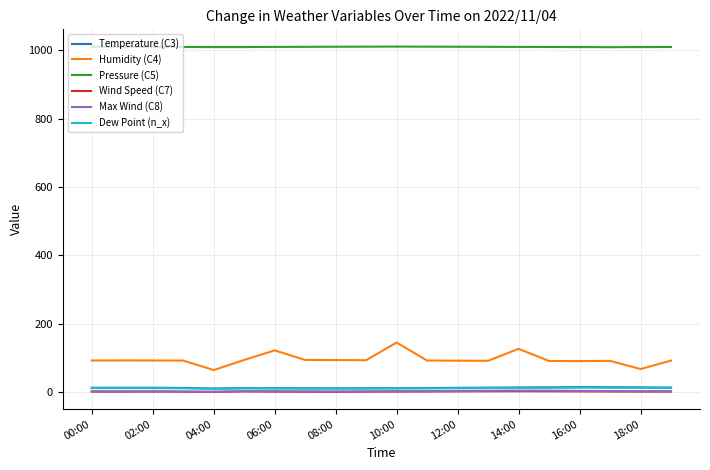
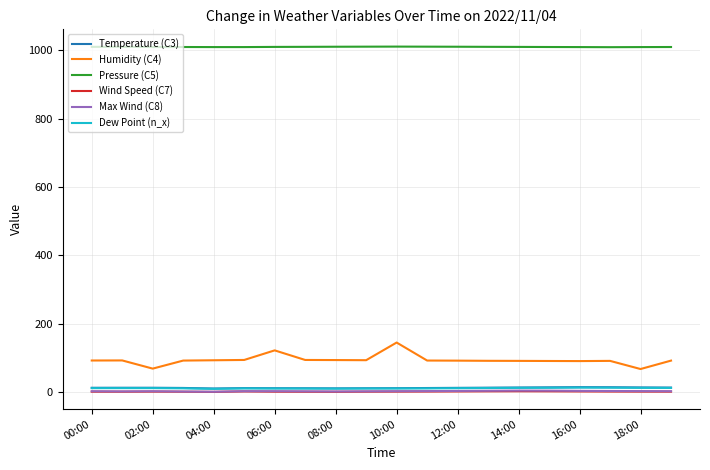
  {
    "Humidity (C4)": {
      "00:00": 90,
-     "02:00": 90,
-     "04:00": 70,
+     "02:00": 70,
+     "04:00": 90,
      "06:00": 120,
      "08:00": 90,
      "10:00": 150,
      "12:00": 90,
-     "14:00": 130,
+     "14:00": 90,
      "16:00": 90,
      "18:00": 70
    },
    "Pressure (C5)": {
      "04:00": 1010,
      "06:00": 1010,
      "08:00": 1010,
      "10:00": 1010,
      "12:00": 1010,
      "14:00": 1010,
      "16:00": 1010,
      "18:00": 1010
    }
  }
